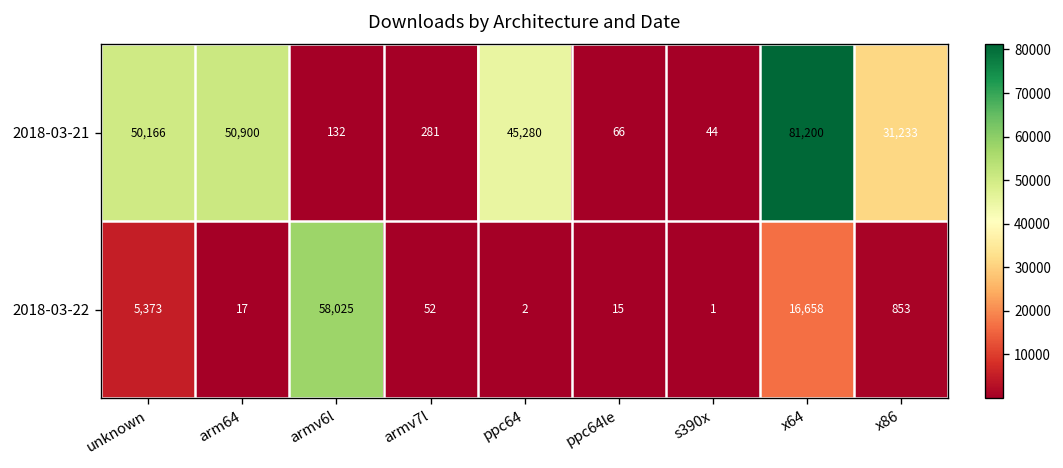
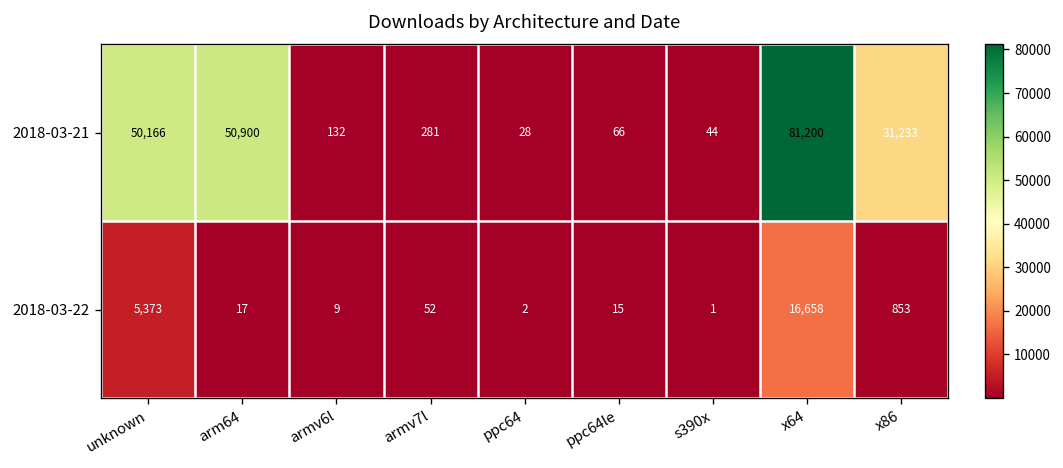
  {
    "2018-03-21": {
      "unknown": "50,166",
      "arm64": "50,900",
      "armv6l": "132",
      "armv7l": "281",
-     "ppc64": "45,280",
+     "ppc64": "28",
      "ppc64le": "66",
      "s390x": "44",
      "x64": "81,200",
      "x86": "31,233"
    },
    "2018-03-22": {
      "unknown": "5,373",
      "arm64": "17",
-     "armv6l": "58,025",
+     "armv6l": "9",
      "armv7l": "52",
      "ppc64": "2",
      "ppc64le": "15",
      "s390x": "1",
      "x64": "16,658",
      "x86": "853"
    }
  }
